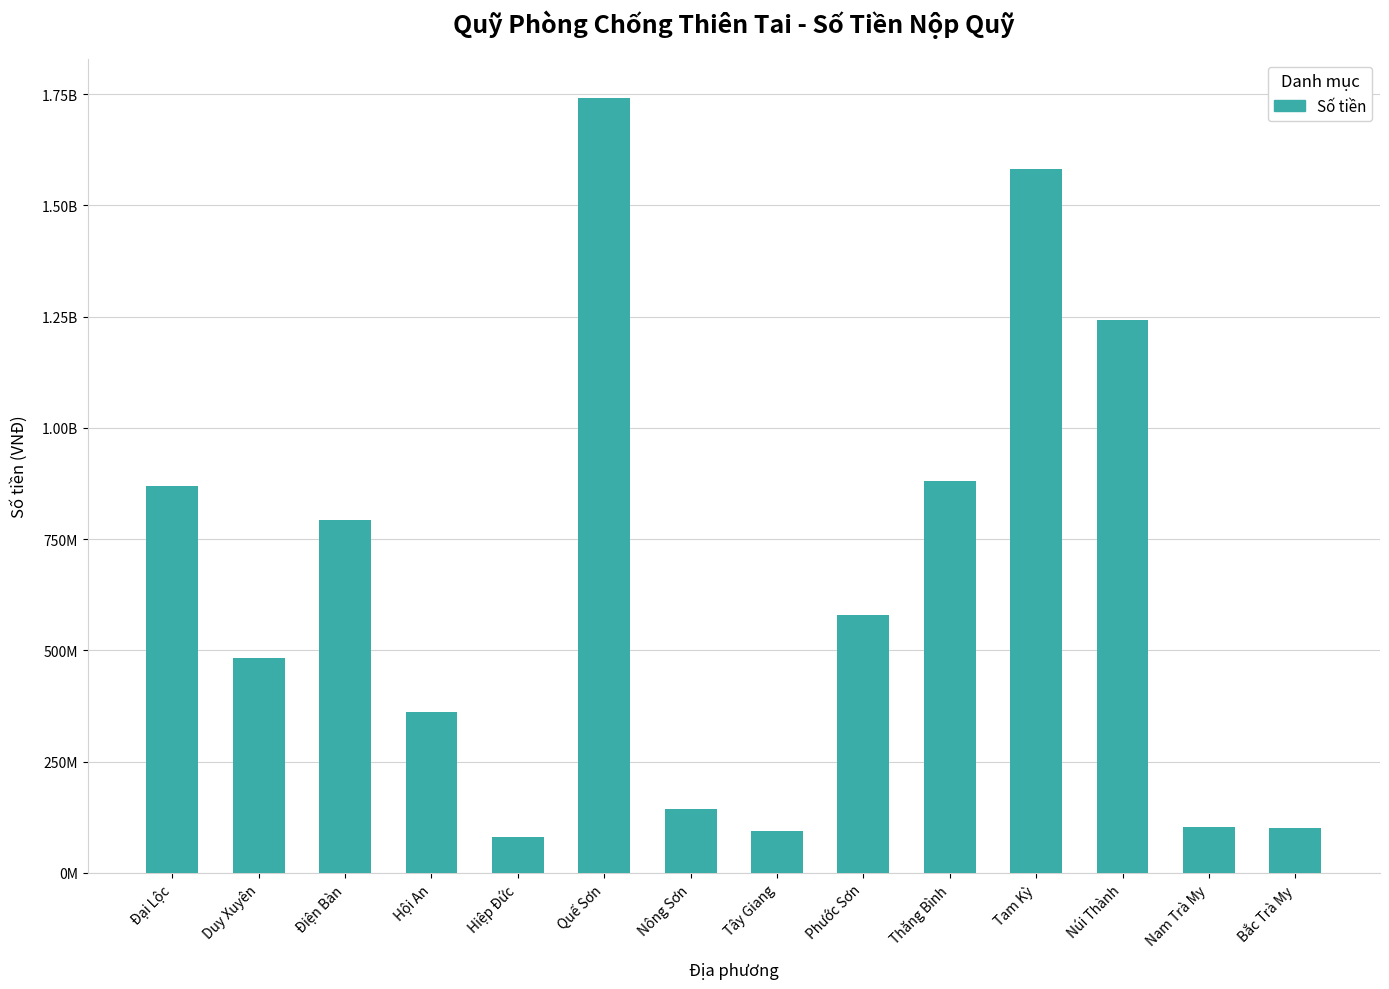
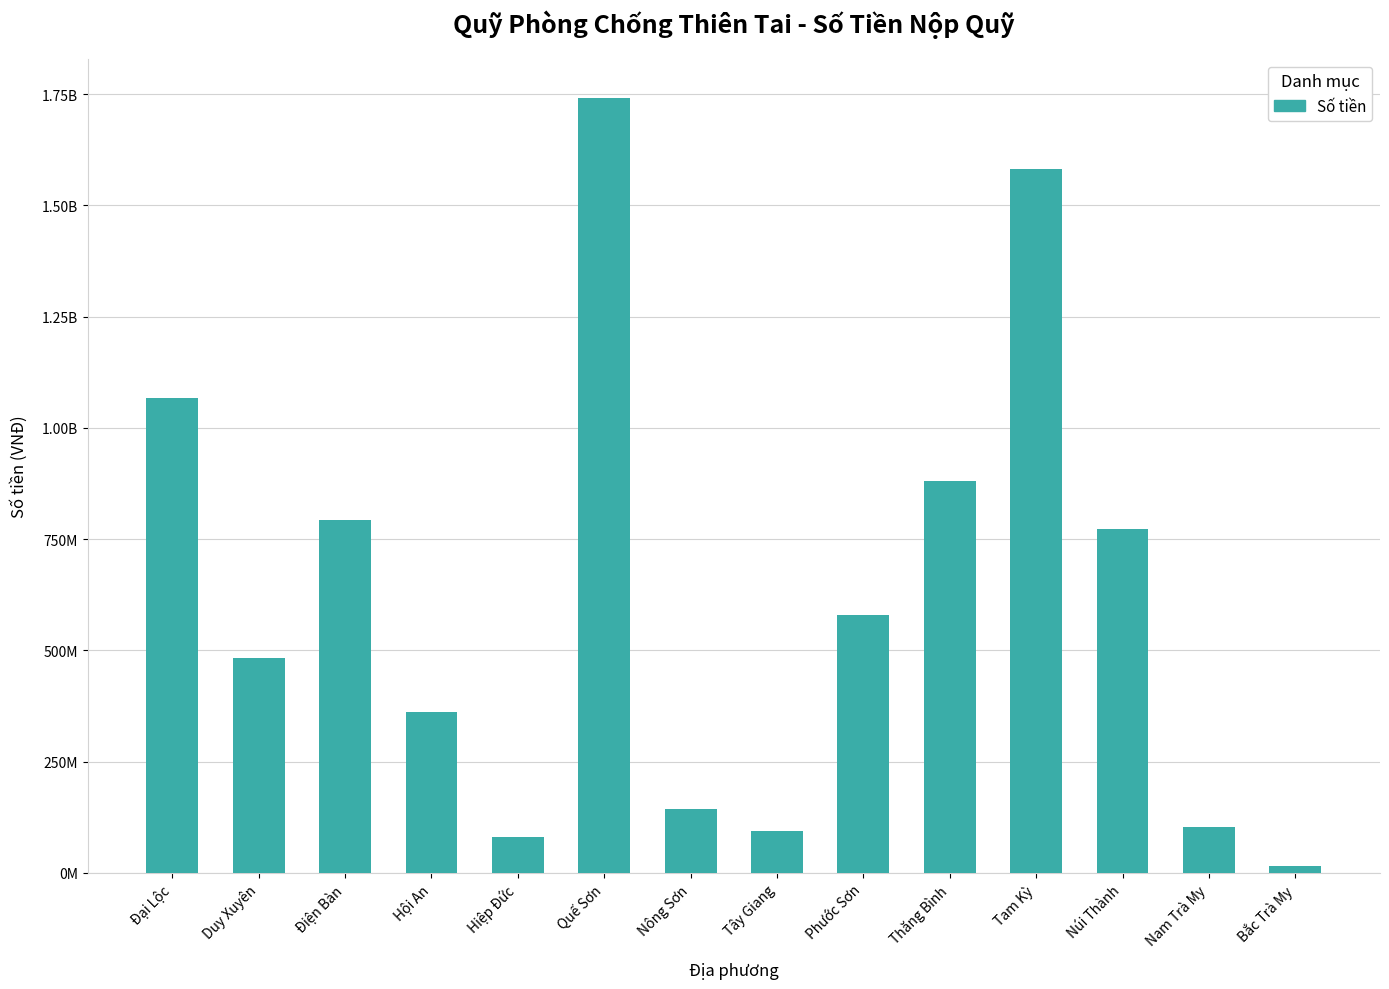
  {
-   "Đại Lộc": 870000000,
+   "Đại Lộc": 1070000000,
    "Duy Xuyên": 480000000,
    "Điện Bàn": 790000000,
    "Hội An": 360000000,
    "Hiệp Đức": 80000000,
    "Quế Sơn": 1740000000,
    "Nông Sơn": 140000000,
    "Tây Giang": 90000000,
    "Phước Sơn": 580000000,
    "Thăng Bình": 880000000,
    "Tam Kỳ": 1580000000,
-   "Núi Thành": 1240000000,
+   "Núi Thành": 770000000,
    "Nam Trà My": 100000000,
-   "Bắc Trà My": 100000000
+   "Bắc Trà My": 20000000
  }
